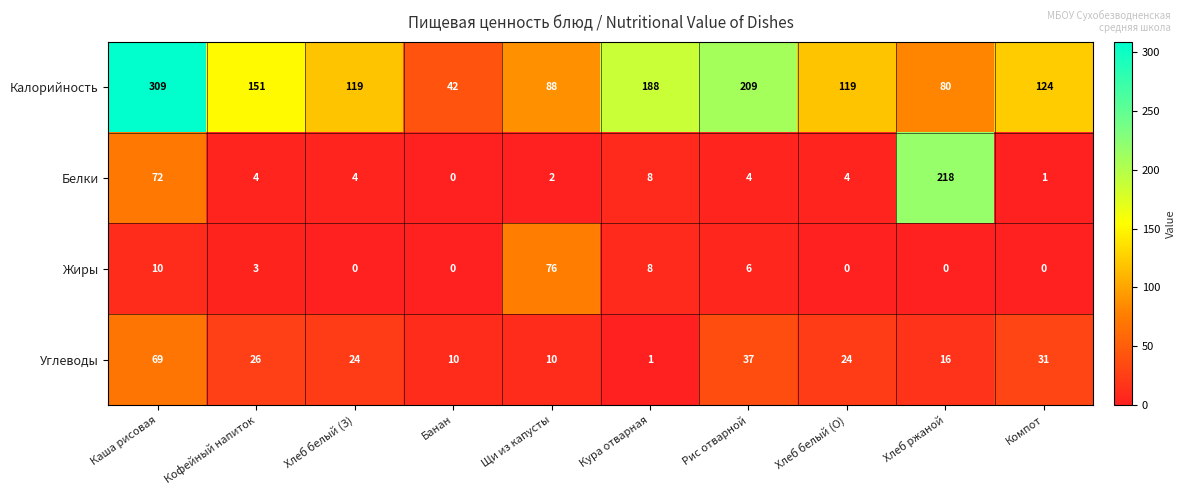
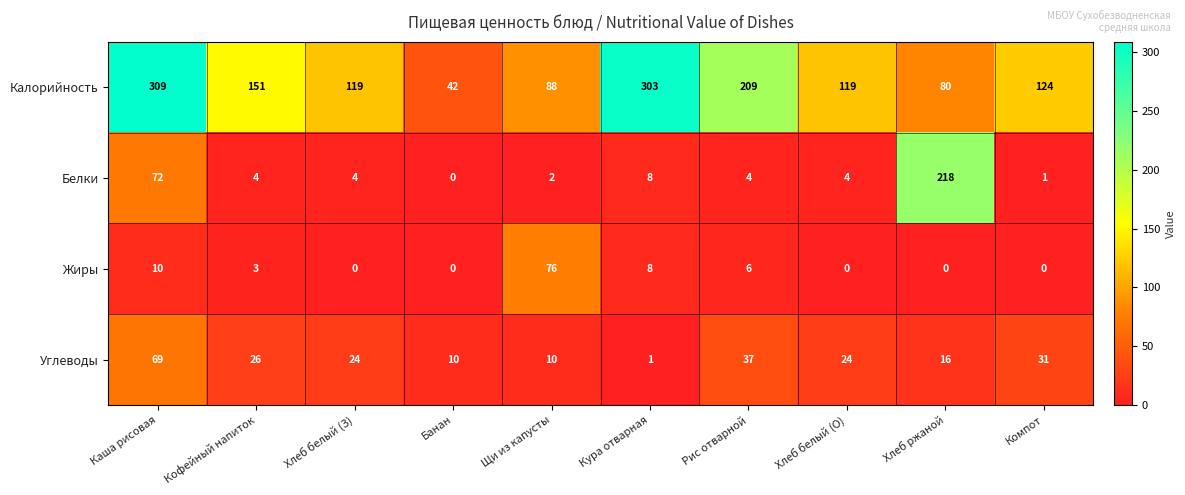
  {
    "Калорийность": {
      "Каша рисовая": 309,
      "Кофейный напиток": 151,
      "Хлеб белый (З)": 119,
      "Банан": 42,
      "Щи из капусты": 88,
-     "Кура отварная": 188,
+     "Кура отварная": 303,
      "Рис отварной": 209,
      "Хлеб белый (О)": 119,
      "Хлеб ржаной": 80,
      "Компот": 124
    },
    "Белки": {
      "Каша рисовая": 72,
      "Кофейный напиток": 4,
      "Хлеб белый (З)": 4,
      "Банан": 0,
      "Щи из капусты": 2,
      "Кура отварная": 8,
      "Рис отварной": 4,
      "Хлеб белый (О)": 4,
      "Хлеб ржаной": 218,
      "Компот": 1
    },
    "Жиры": {
      "Каша рисовая": 10,
      "Кофейный напиток": 3,
      "Хлеб белый (З)": 0,
      "Банан": 0,
      "Щи из капусты": 76,
      "Кура отварная": 8,
      "Рис отварной": 6,
      "Хлеб белый (О)": 0,
      "Хлеб ржаной": 0,
      "Компот": 0
    },
    "Углеводы": {
      "Каша рисовая": 69,
      "Кофейный напиток": 26,
      "Хлеб белый (З)": 24,
      "Банан": 10,
      "Щи из капусты": 10,
      "Кура отварная": 1,
      "Рис отварной": 37,
      "Хлеб белый (О)": 24,
      "Хлеб ржаной": 16,
      "Компот": 31
    }
  }
